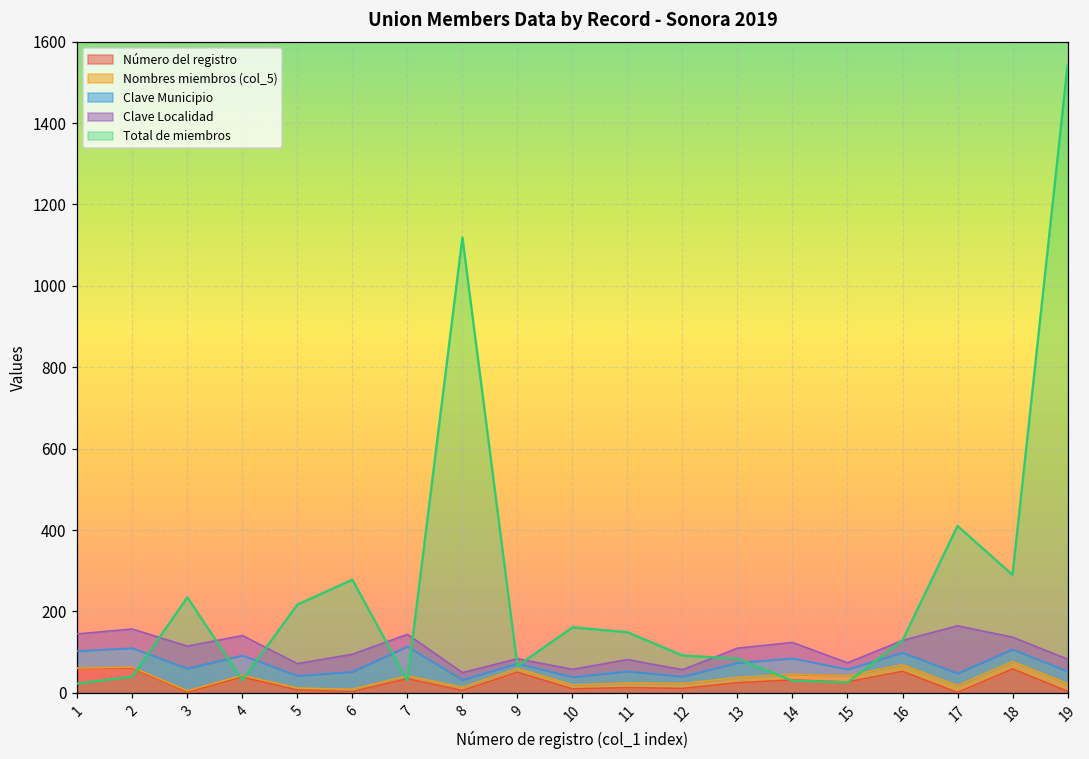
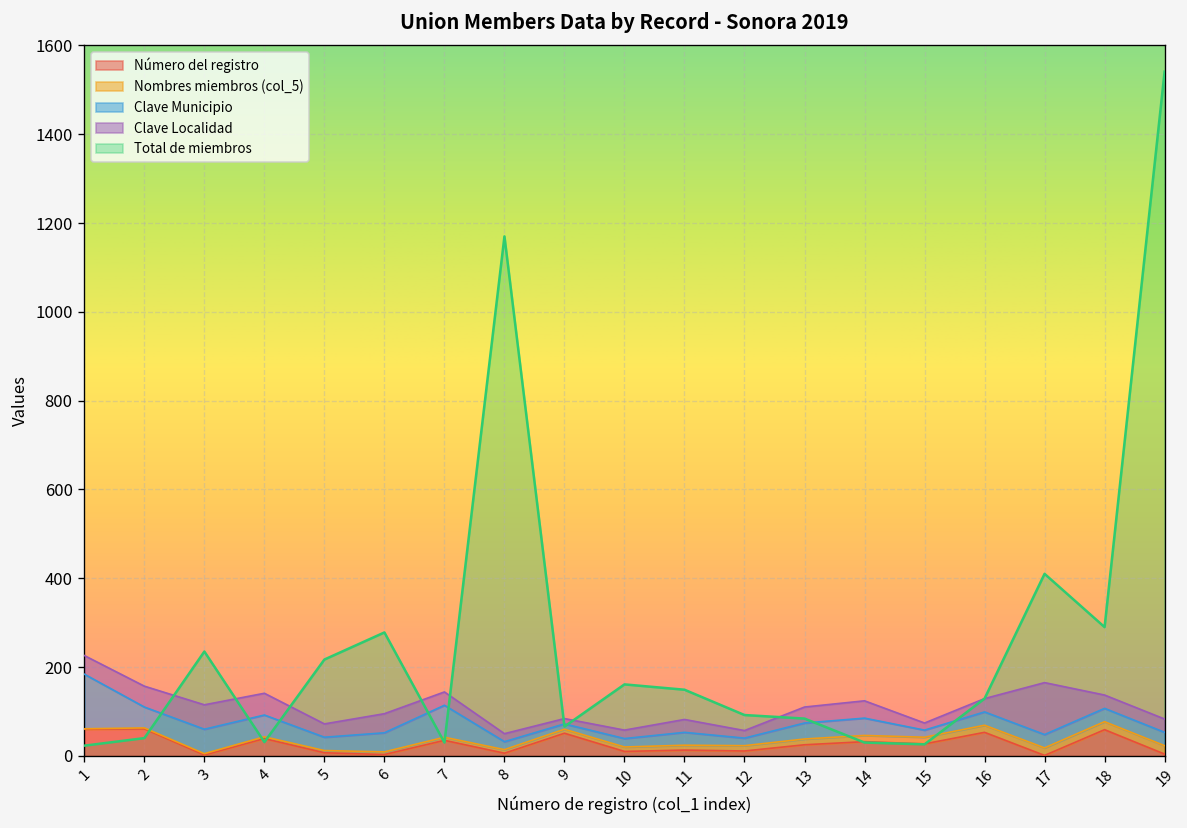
  {
    "Número del registro": {
      "8": 10,
      "9": 50,
      "10": 10,
      "11": 10,
      "12": 10,
      "13": 30,
      "16": 50,
      "17": 0,
      "18": 60,
      "19": 0
    },
    "Nombres miembros (col_5)": {
      "8": 10,
      "10": 10,
      "11": 10,
      "12": 10,
      "13": 10,
      "14": 10,
      "15": 20,
      "16": 20,
      "17": 20,
      "18": 20,
      "19": 20
    },
    "Clave Municipio": {
-     "1": 40,
+     "1": 120,
      "2": 50,
      "3": 60,
      "4": 50,
      "5": 30,
      "6": 40,
      "7": 70,
      "8": 20,
      "10": 20,
      "11": 30,
      "12": 20,
      "13": 40,
      "14": 40,
      "15": 20,
      "16": 30,
      "17": 30,
      "18": 30,
      "19": 30
    },
    "Clave Localidad": {
      "1": 40,
      "2": 50,
      "3": 60,
      "4": 50,
      "5": 30,
      "6": 40,
      "7": 30,
      "8": 20,
      "9": 10,
      "10": 20,
      "11": 30,
      "12": 20,
      "13": 40,
      "14": 40,
      "15": 20,
      "17": 120,
      "18": 30,
      "19": 30
    },
    "Total de miembros": {
      "1": 20,
      "2": 40,
      "3": 240,
      "4": 30,
      "5": 220,
      "6": 280,
-     "8": 1120,
+     "8": 1170,
      "10": 160,
      "11": 150,
      "12": 90,
      "13": 80,
      "17": 410,
      "18": 290,
      "19": 1540
    }
  }
